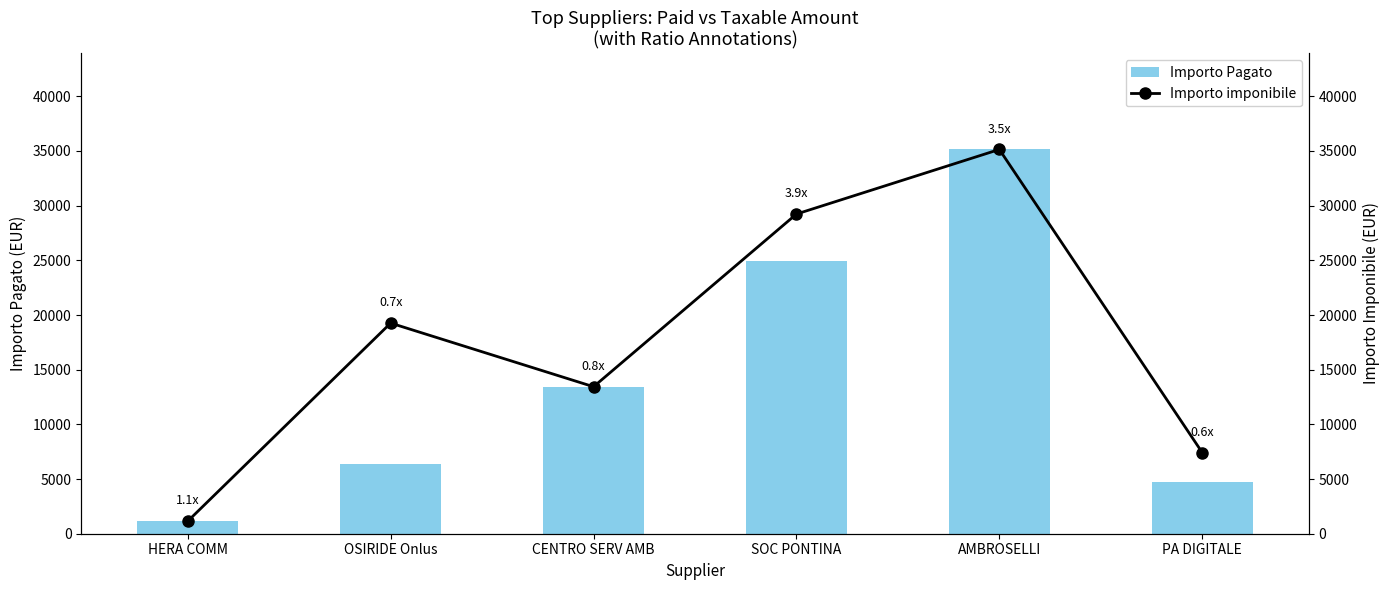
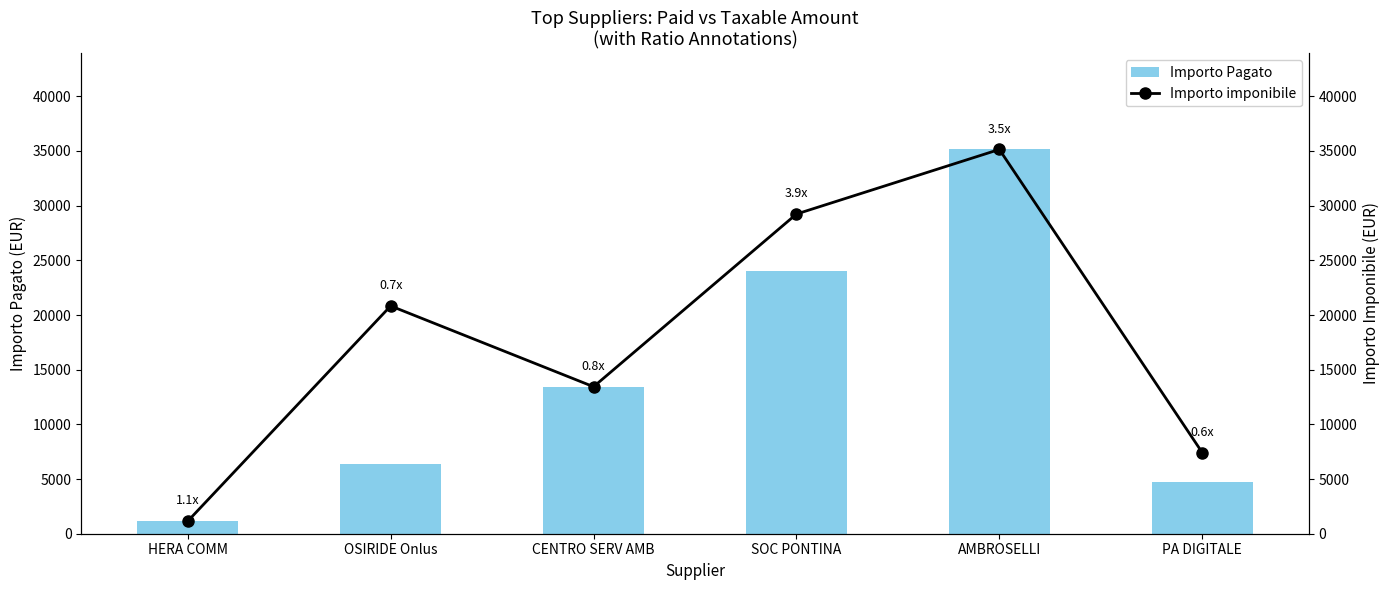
  {
    "Importo Pagato": {
      "OSIRIDE Onlus": 6400,
-     "SOC PONTINA": 25000,
+     "SOC PONTINA": 24000,
      "PA DIGITALE": 4700
    },
    "Importo imponibile": {
-     "OSIRIDE Onlus": 19300
+     "OSIRIDE Onlus": 20800
    }
  }
